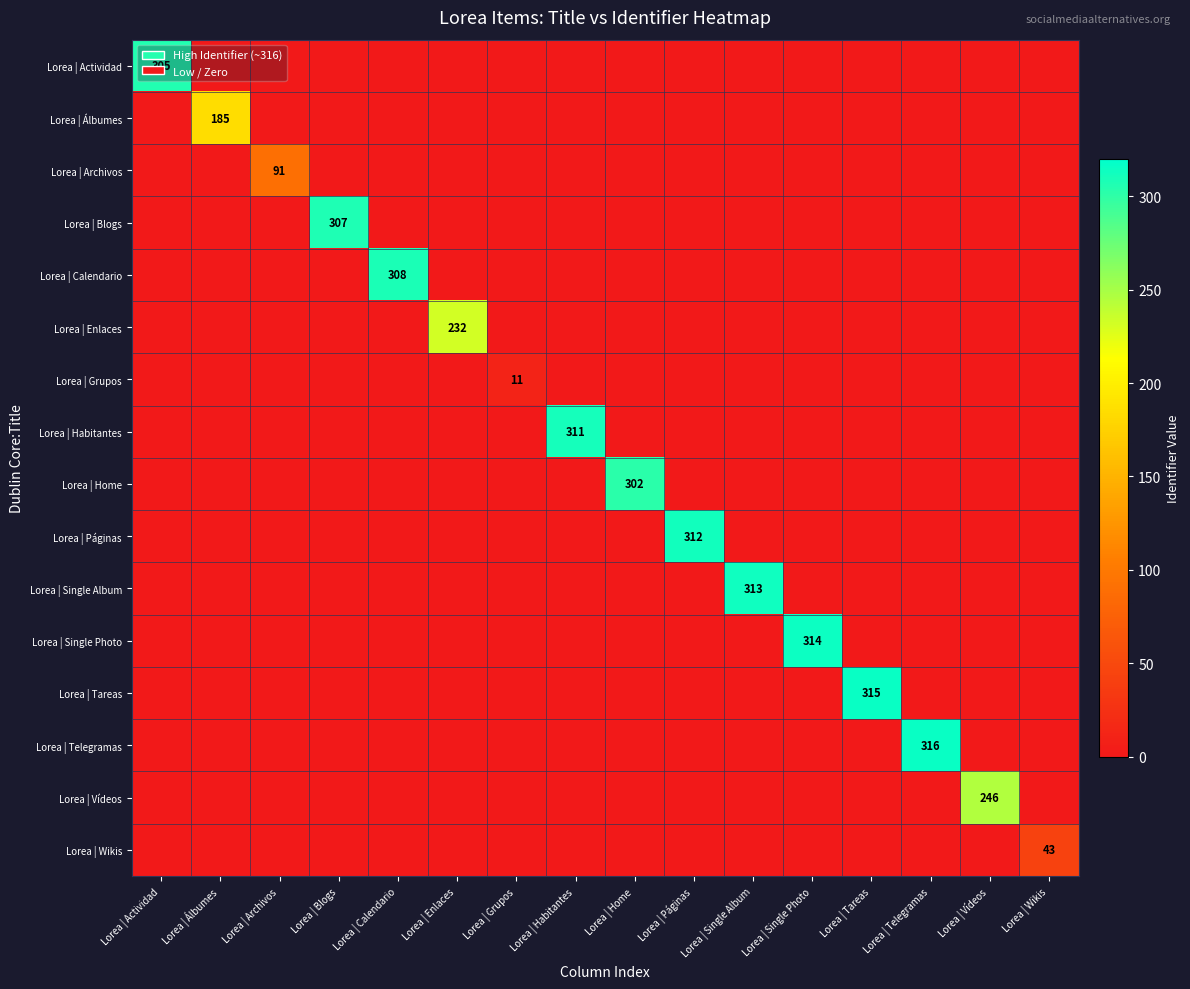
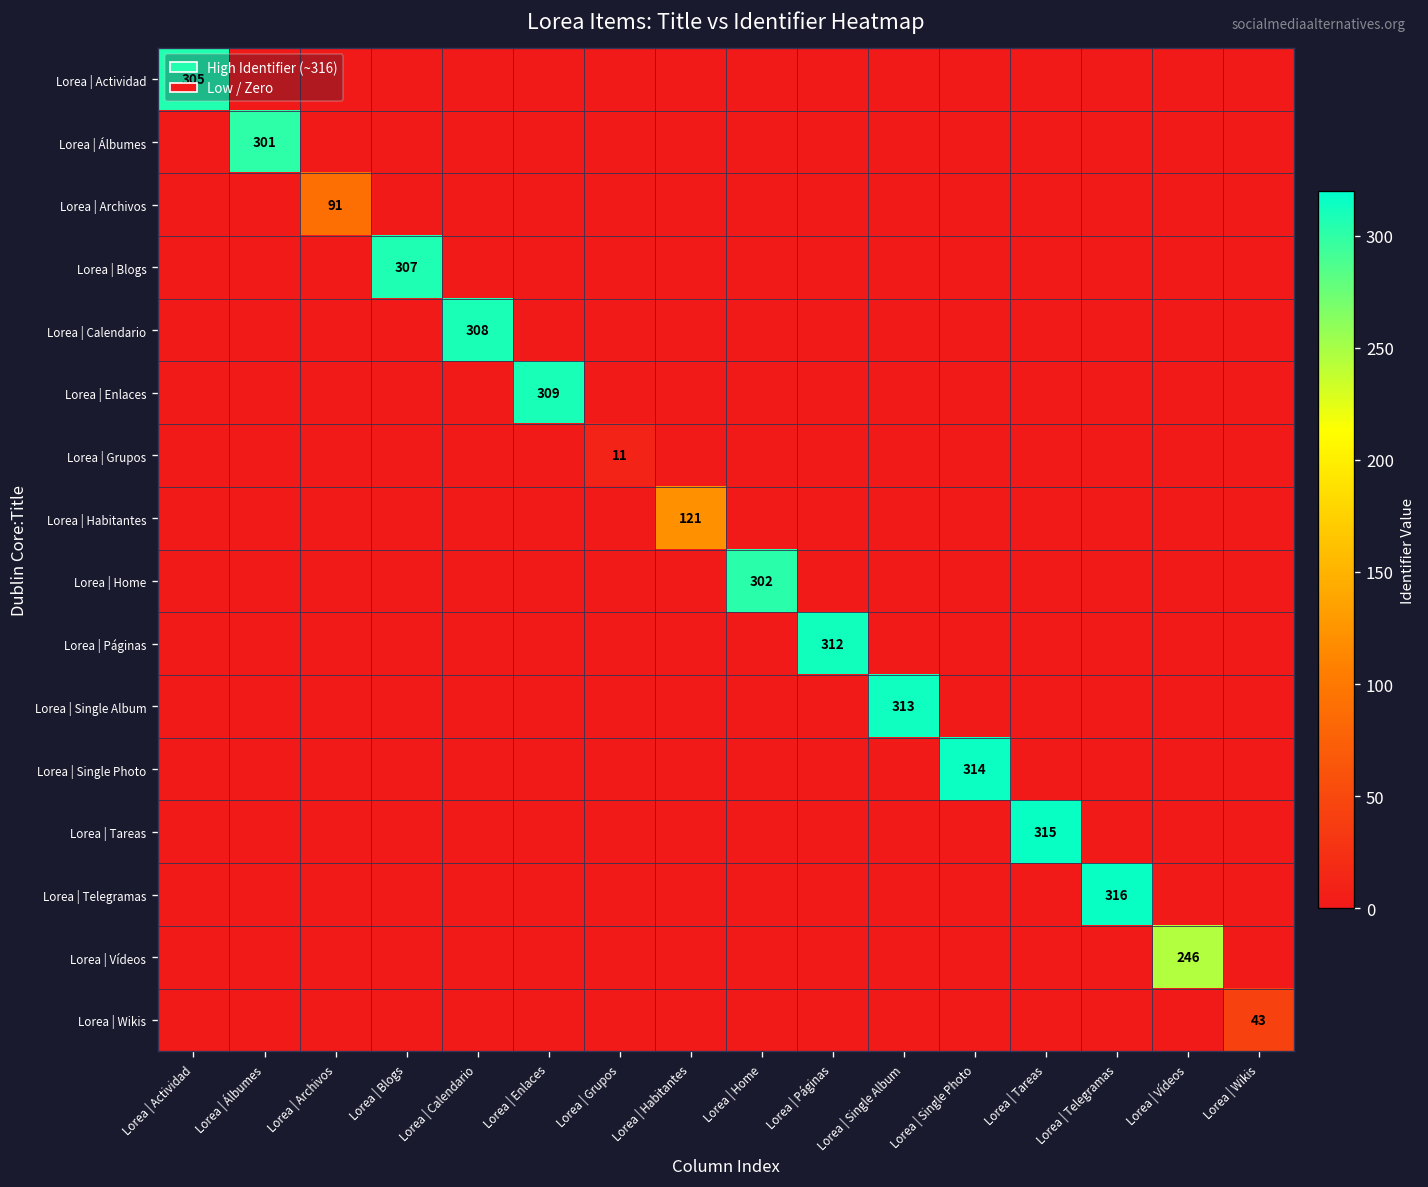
  {
    "Lorea | Álbumes": {
-     "Lorea | Álbumes": 185
+     "Lorea | Álbumes": 301
    },
    "Lorea | Archivos": {
      "Lorea | Archivos": 91
    },
    "Lorea | Blogs": {
      "Lorea | Blogs": 307
    },
    "Lorea | Calendario": {
      "Lorea | Calendario": 308
    },
    "Lorea | Enlaces": {
-     "Lorea | Enlaces": 232
+     "Lorea | Enlaces": 309
    },
    "Lorea | Grupos": {
      "Lorea | Grupos": 11
    },
    "Lorea | Habitantes": {
-     "Lorea | Habitantes": 311
+     "Lorea | Habitantes": 121
    },
    "Lorea | Home": {
      "Lorea | Home": 302
    },
    "Lorea | Páginas": {
      "Lorea | Páginas": 312
    },
    "Lorea | Single Album": {
      "Lorea | Single Album": 313
    },
    "Lorea | Single Photo": {
      "Lorea | Single Photo": 314
    },
    "Lorea | Tareas": {
      "Lorea | Tareas": 315
    },
    "Lorea | Telegramas": {
      "Lorea | Telegramas": 316
    },
    "Lorea | Vídeos": {
      "Lorea | Vídeos": 246
    },
    "Lorea | Wikis": {
      "Lorea | Wikis": 43
    }
  }
